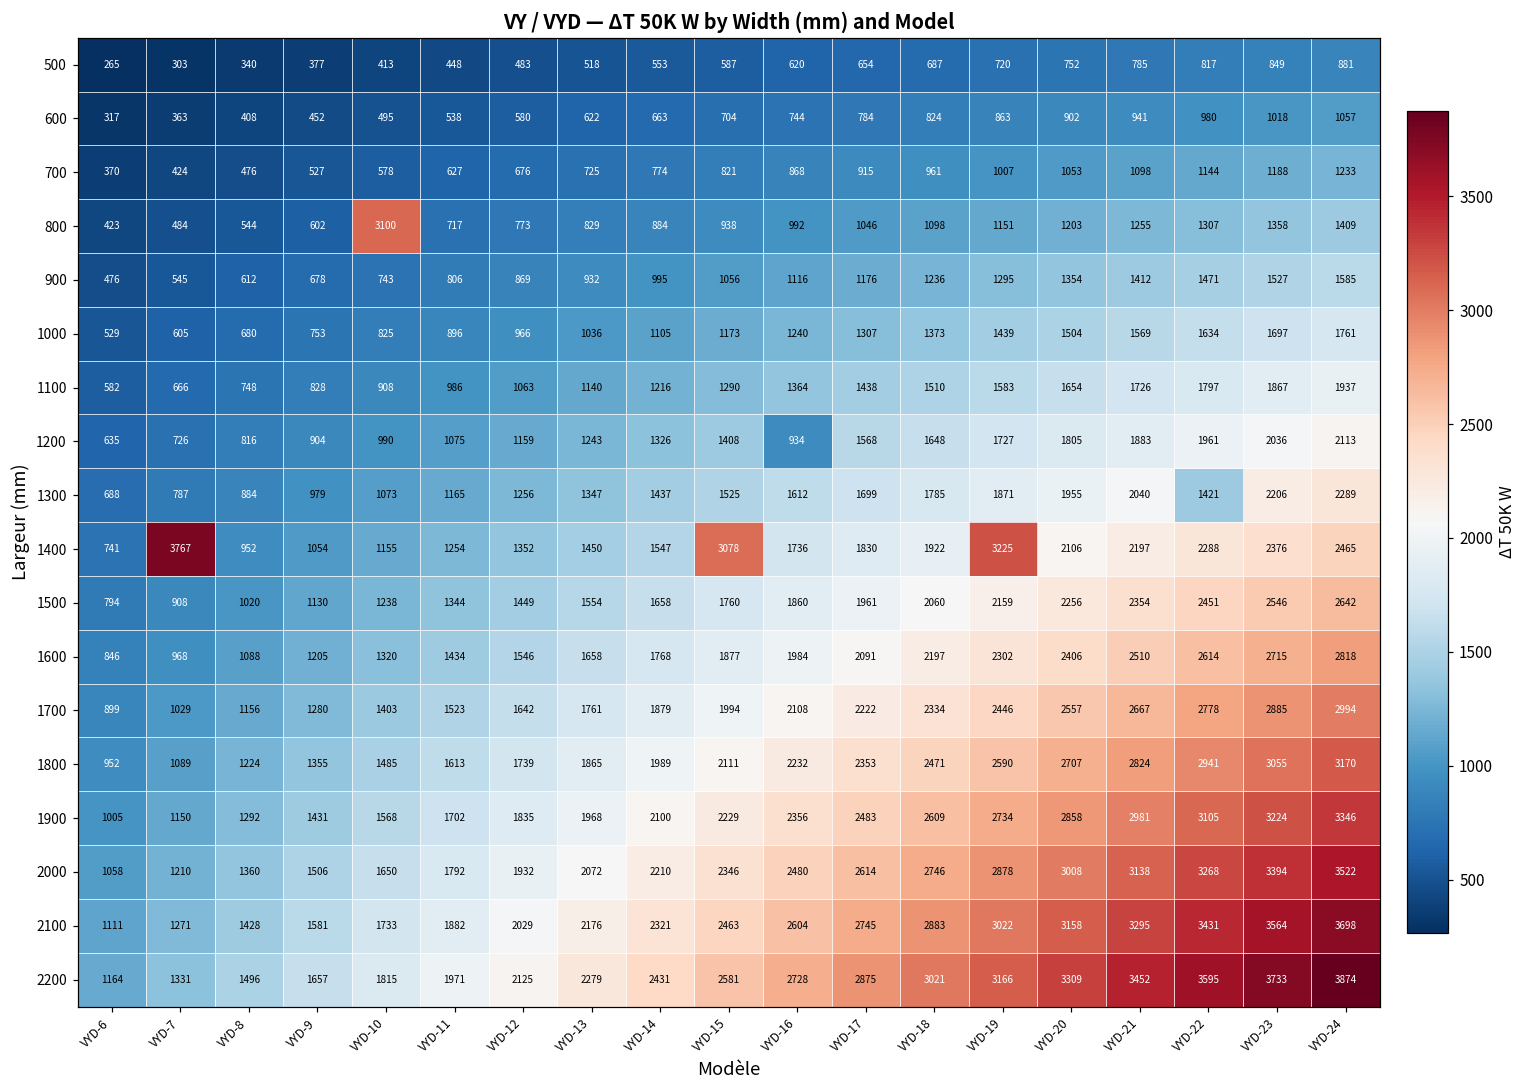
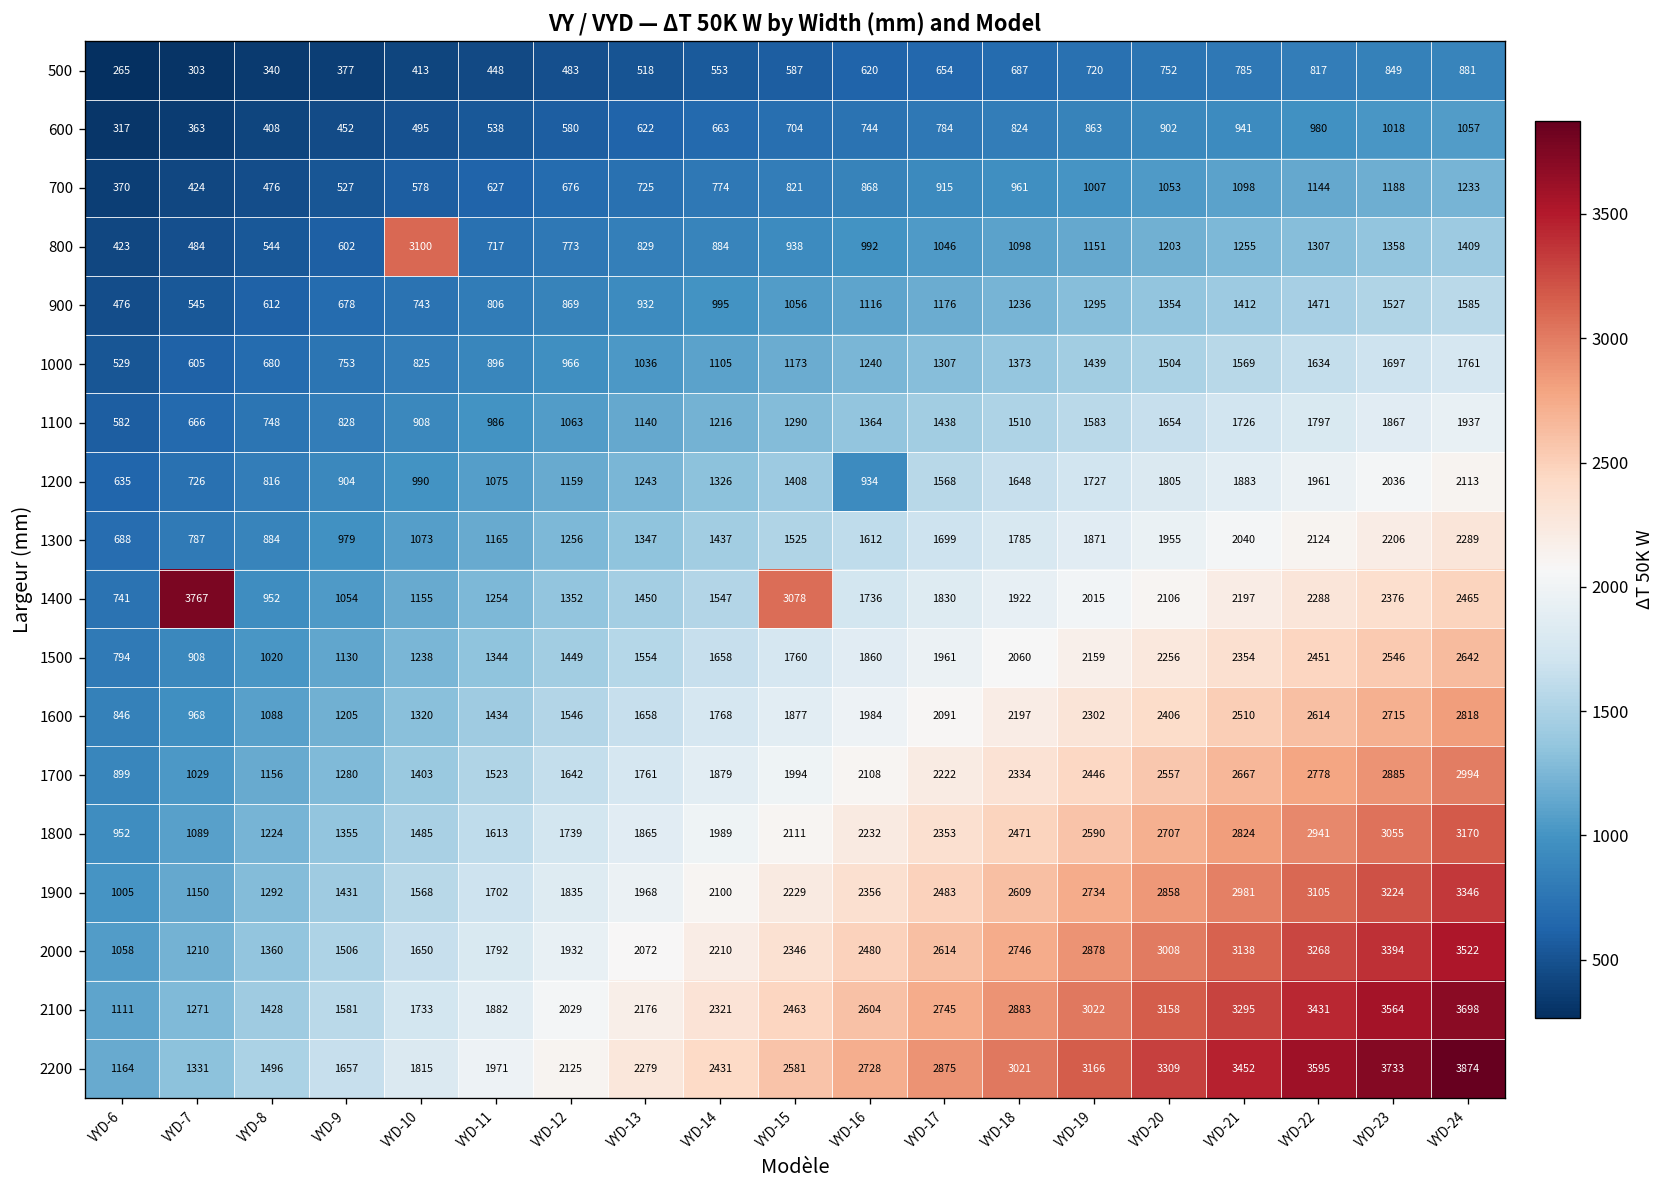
  {
    "1300": {
      "VYD-6": 688,
      "VYD-7": 787,
      "VYD-8": 884,
      "VYD-9": 979,
      "VYD-10": 1073,
      "VYD-11": 1165,
      "VYD-12": 1256,
      "VYD-13": 1347,
      "VYD-14": 1437,
      "VYD-15": 1525,
      "VYD-16": 1612,
      "VYD-17": 1699,
      "VYD-18": 1785,
      "VYD-19": 1871,
      "VYD-20": 1955,
      "VYD-21": 2040,
-     "VYD-22": 1421,
+     "VYD-22": 2124,
      "VYD-23": 2206,
      "VYD-24": 2289
    },
    "1400": {
      "VYD-6": 741,
      "VYD-7": 3767,
      "VYD-8": 952,
      "VYD-9": 1054,
      "VYD-10": 1155,
      "VYD-11": 1254,
      "VYD-12": 1352,
      "VYD-13": 1450,
      "VYD-14": 1547,
      "VYD-15": 3078,
      "VYD-16": 1736,
      "VYD-17": 1830,
      "VYD-18": 1922,
-     "VYD-19": 3225,
+     "VYD-19": 2015,
      "VYD-20": 2106,
      "VYD-21": 2197,
      "VYD-22": 2288,
      "VYD-23": 2376,
      "VYD-24": 2465
    }
  }
